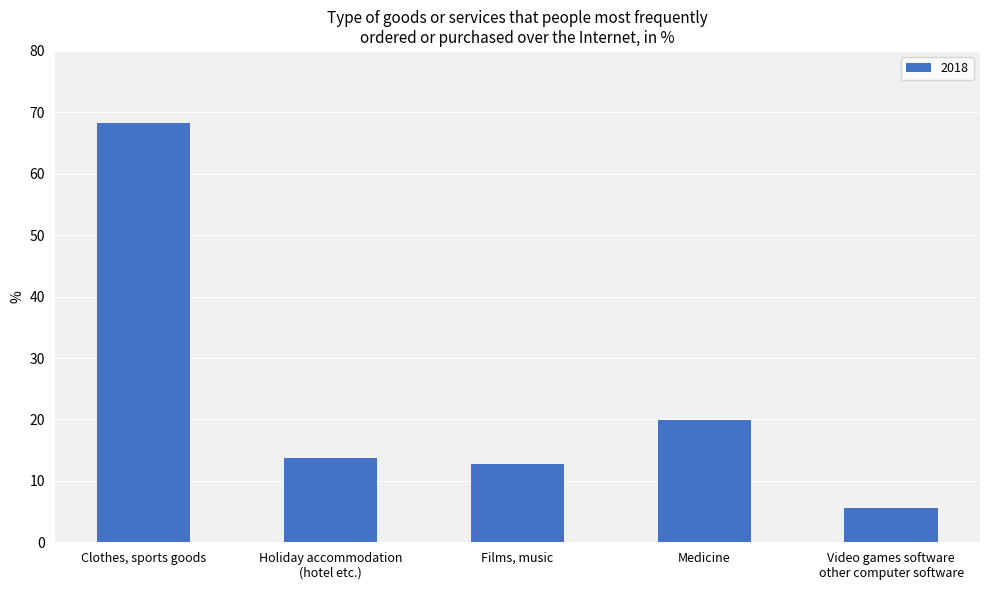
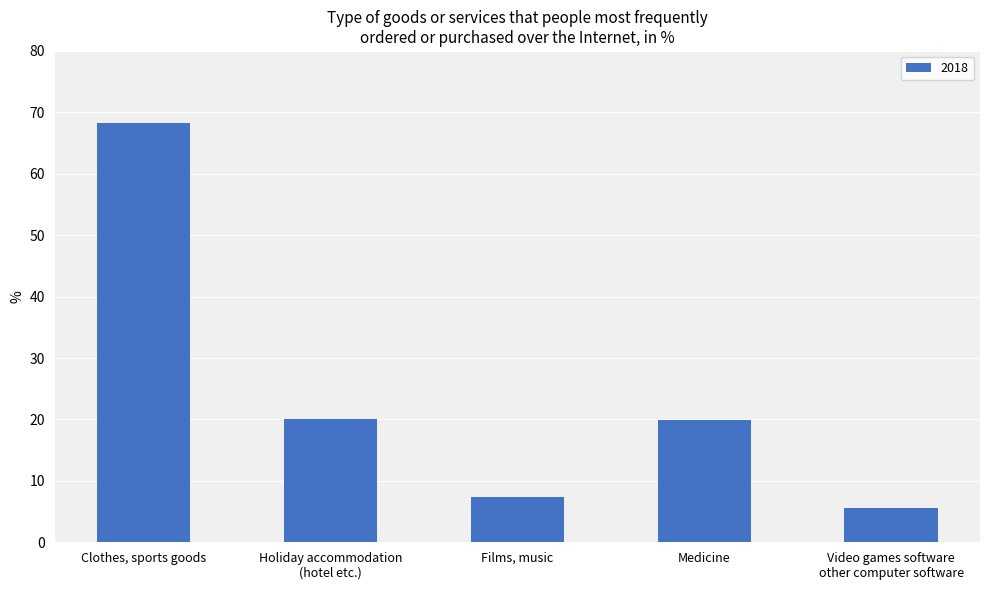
  {
    "Clothes, sports goods": 68,
-   "Holiday accommodation (hotel etc.)": 14,
-   "Films, music": 13,
+   "Holiday accommodation (hotel etc.)": 20,
+   "Films, music": 7,
    "Medicine": 20,
    "Video games software other computer software": 6
  }
